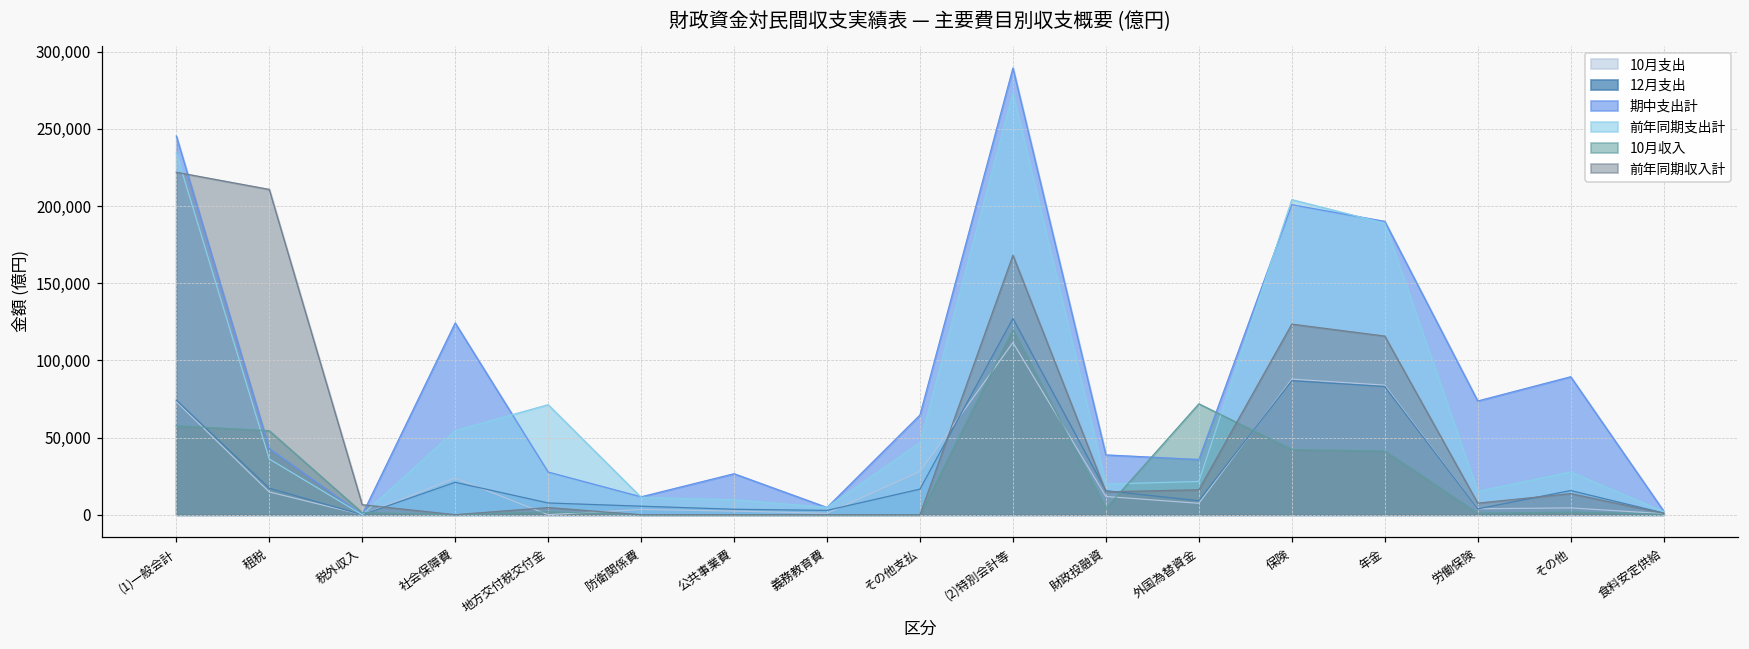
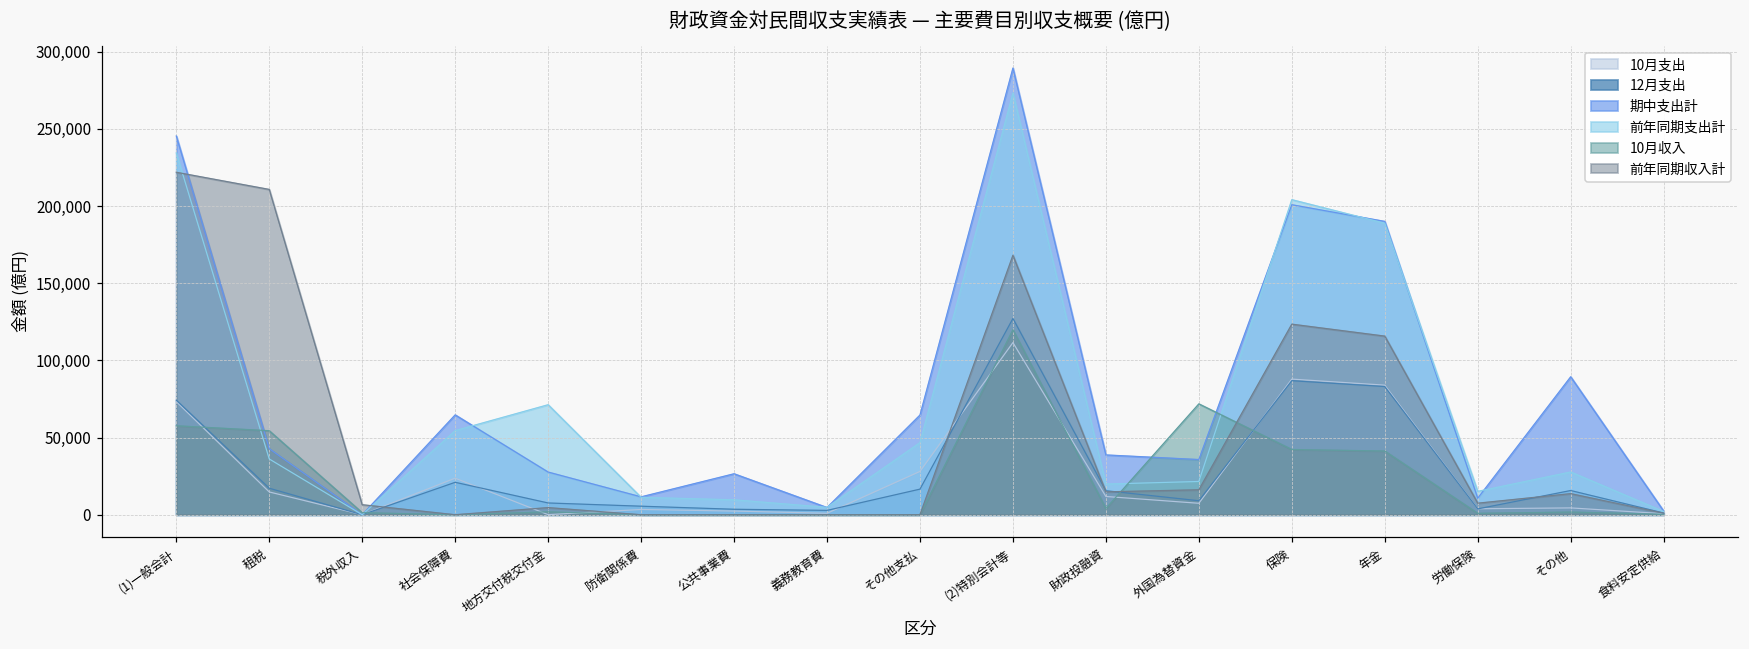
  {
    "期中支出計": {
      "(1)一般会計": "245,000",
      "租税": "43,000",
-     "社会保障費": "124,000",
+     "社会保障費": "65,000",
      "地方交付税交付金": "28,000",
      "公共事業費": "27,000",
      "その他支払": "65,000",
      "(2)特別会計等": "289,000",
      "財政投融資": "39,000",
      "外国為替資金": "36,000",
      "保険": "201,000",
-     "労働保険": "74,000",
+     "労働保険": "11,000",
      "その他": "89,000"
    }
  }
